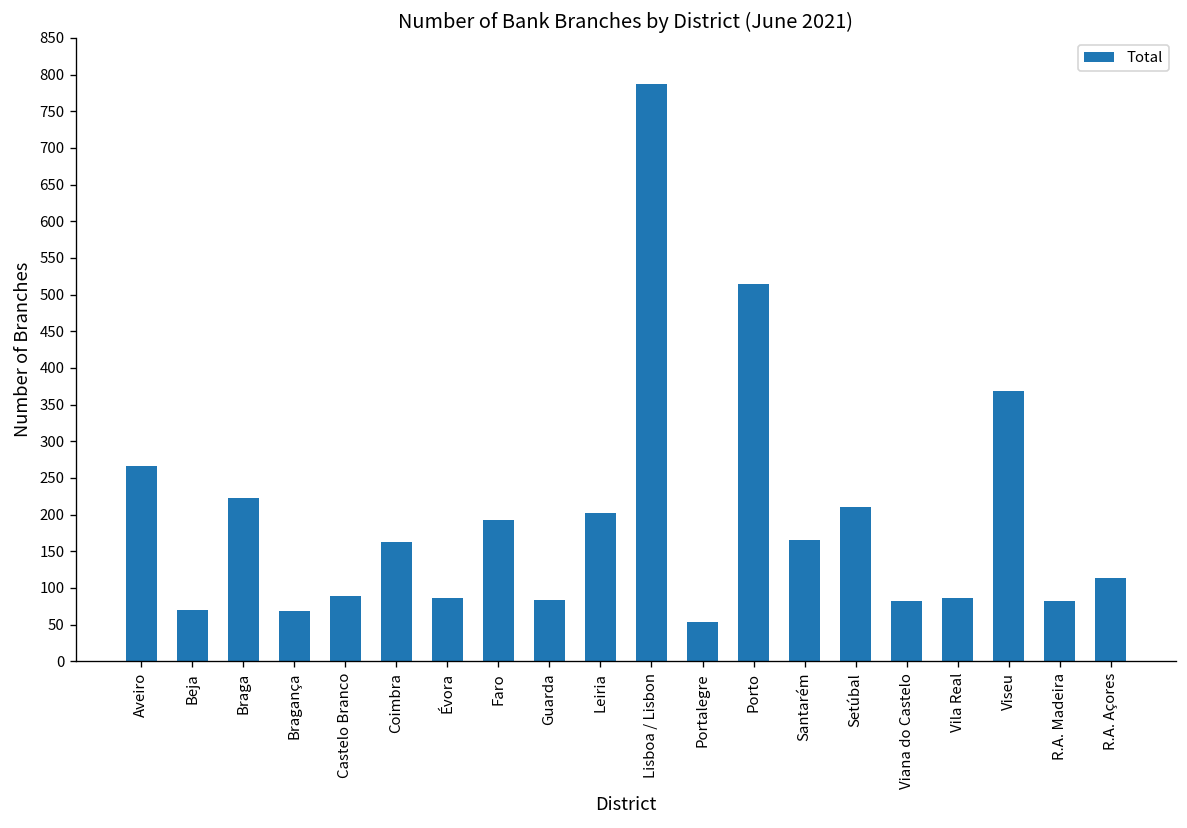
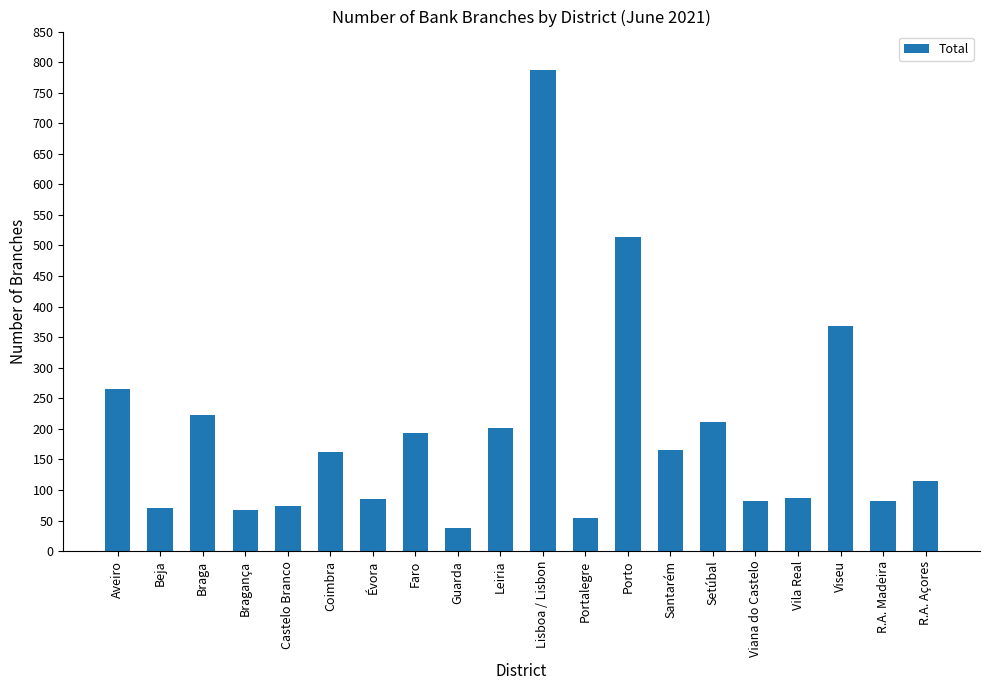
  {
    "Aveiro": 270,
    "Beja": 70,
    "Braga": 220,
    "Bragança": 70,
-   "Castelo Branco": 90,
+   "Castelo Branco": 70,
    "Coimbra": 160,
    "Évora": 90,
    "Faro": 190,
-   "Guarda": 80,
+   "Guarda": 40,
    "Leiria": 200,
    "Lisboa / Lisbon": 790,
    "Portalegre": 50,
    "Porto": 510,
    "Santarém": 170,
    "Setúbal": 210,
    "Viana do Castelo": 80,
    "Vila Real": 90,
    "Viseu": 370,
    "R.A. Madeira": 80,
    "R.A. Açores": 110
  }
